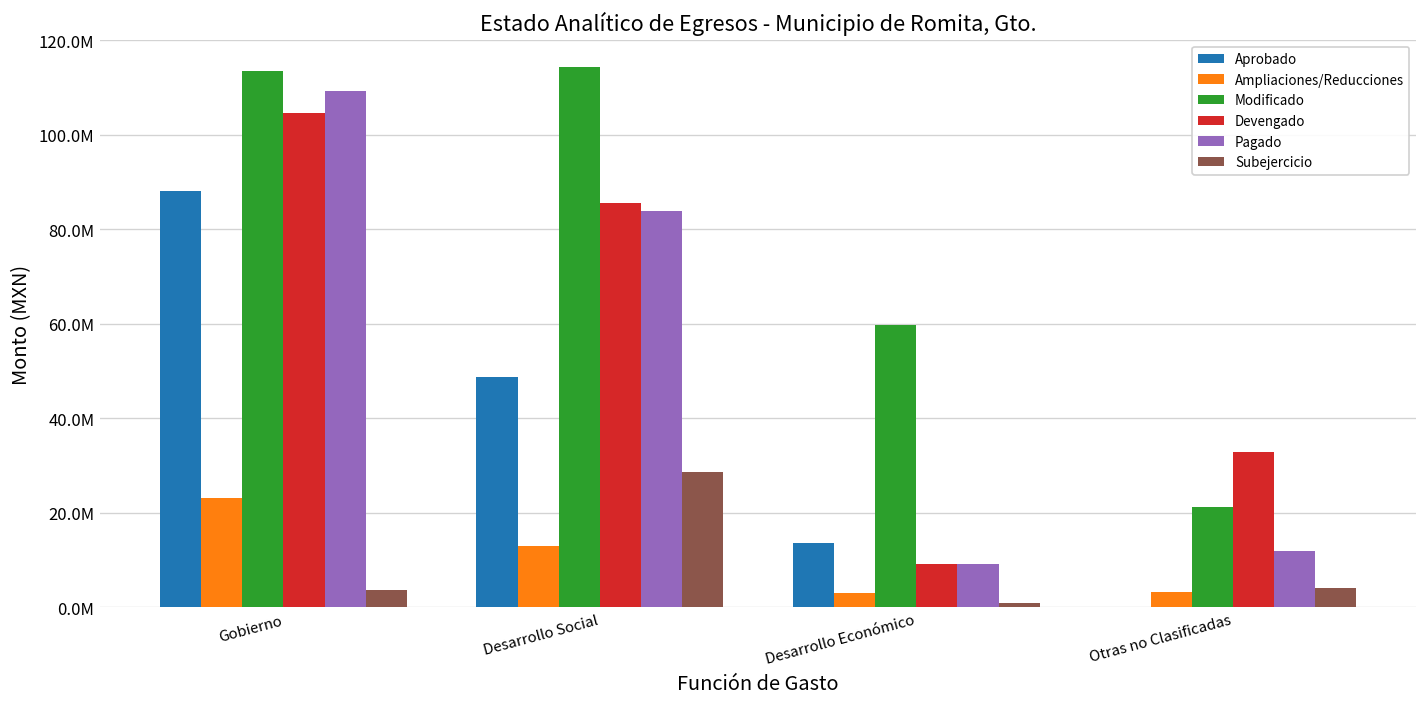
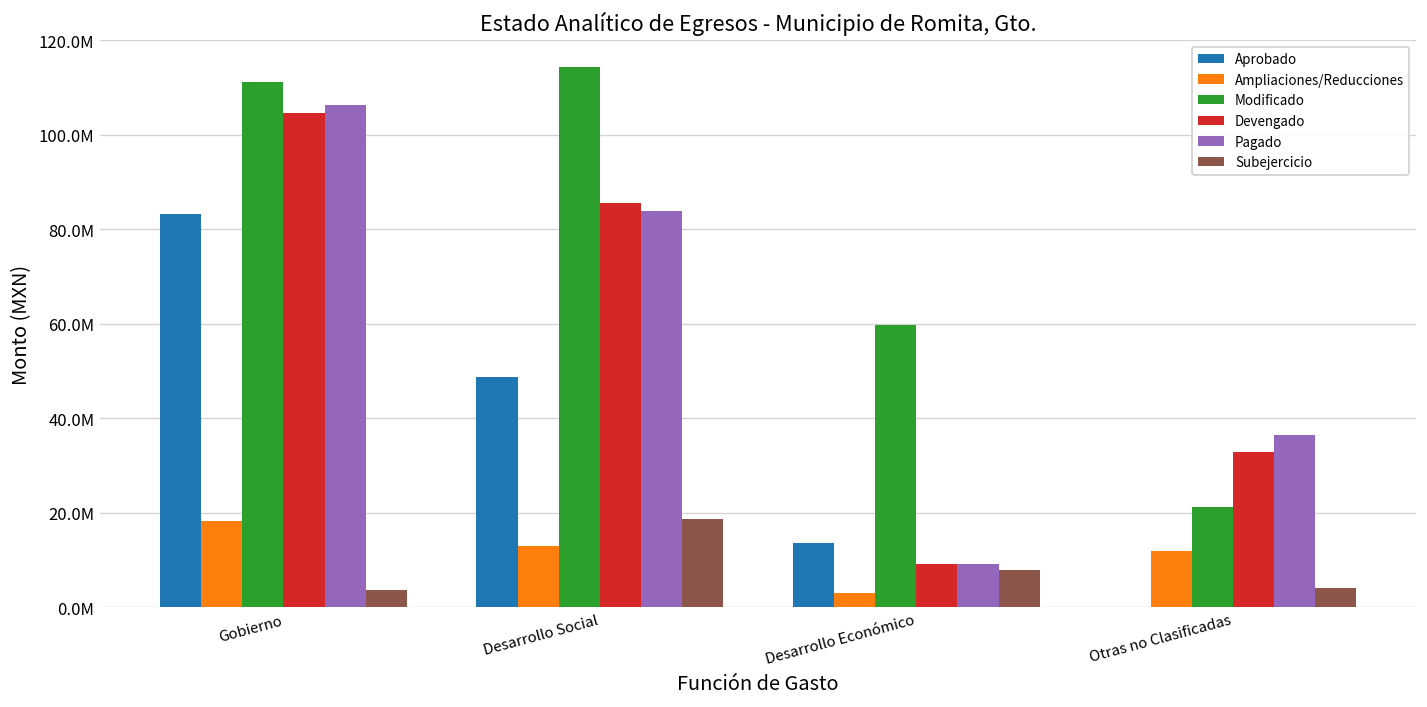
  {
    "Aprobado": {
-     "Gobierno": 88000000,
+     "Gobierno": 83000000,
      "Desarrollo Social": 49000000,
      "Desarrollo Económico": 14000000,
      "Otras no Clasificadas": 0
    },
    "Ampliaciones/Reducciones": {
-     "Gobierno": 23000000,
+     "Gobierno": 18000000,
      "Desarrollo Social": 13000000,
      "Desarrollo Económico": 3000000,
-     "Otras no Clasificadas": 3000000
+     "Otras no Clasificadas": 12000000
    },
    "Modificado": {
-     "Gobierno": 114000000,
+     "Gobierno": 111000000,
      "Desarrollo Social": 114000000,
      "Desarrollo Económico": 60000000,
      "Otras no Clasificadas": 21000000
    },
    "Devengado": {
      "Gobierno": 105000000,
      "Desarrollo Social": 86000000,
      "Desarrollo Económico": 9000000,
      "Otras no Clasificadas": 33000000
    },
    "Pagado": {
-     "Gobierno": 109000000,
+     "Gobierno": 106000000,
      "Desarrollo Social": 84000000,
      "Desarrollo Económico": 9000000,
-     "Otras no Clasificadas": 12000000
+     "Otras no Clasificadas": 36000000
    },
    "Subejercicio": {
      "Gobierno": 4000000,
-     "Desarrollo Social": 29000000,
-     "Desarrollo Económico": 1000000,
+     "Desarrollo Social": 19000000,
+     "Desarrollo Económico": 8000000,
      "Otras no Clasificadas": 4000000
    }
  }
